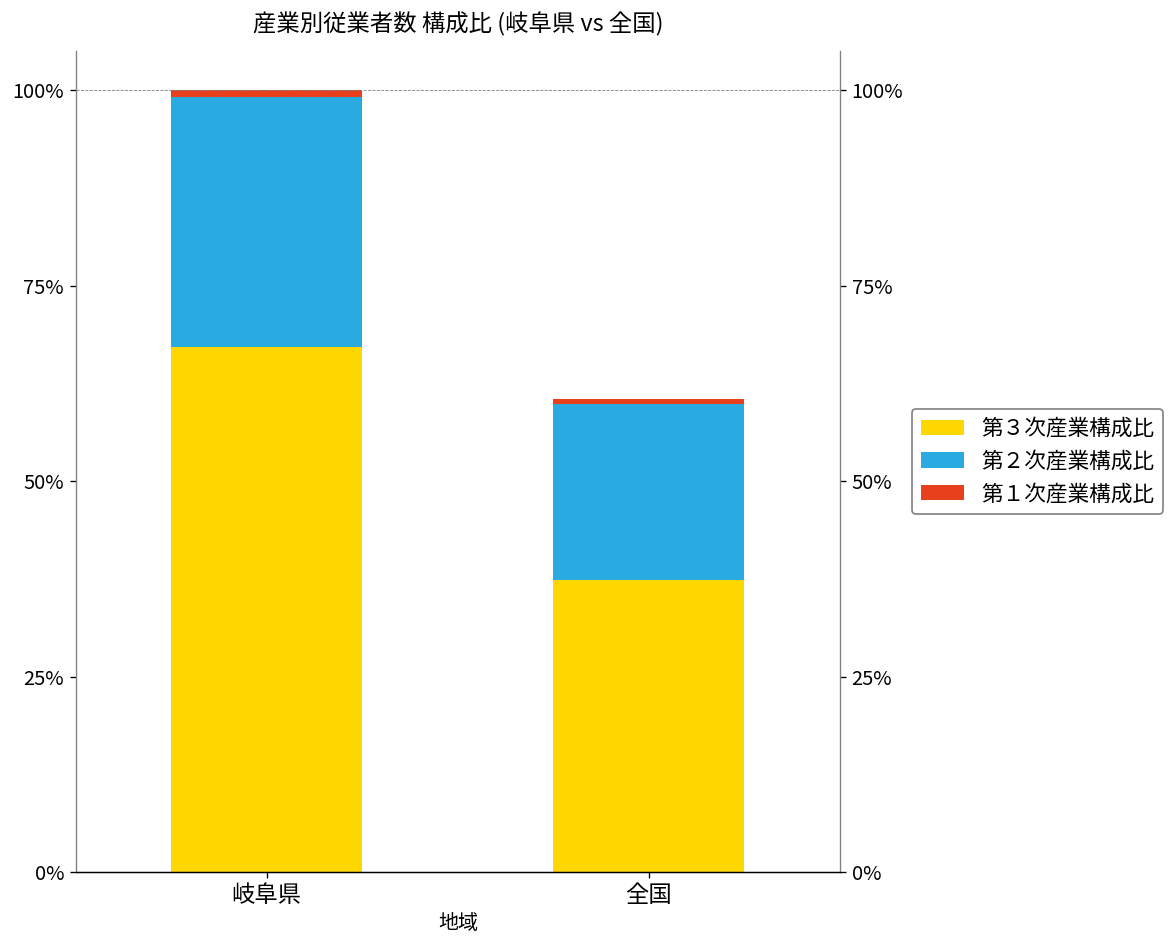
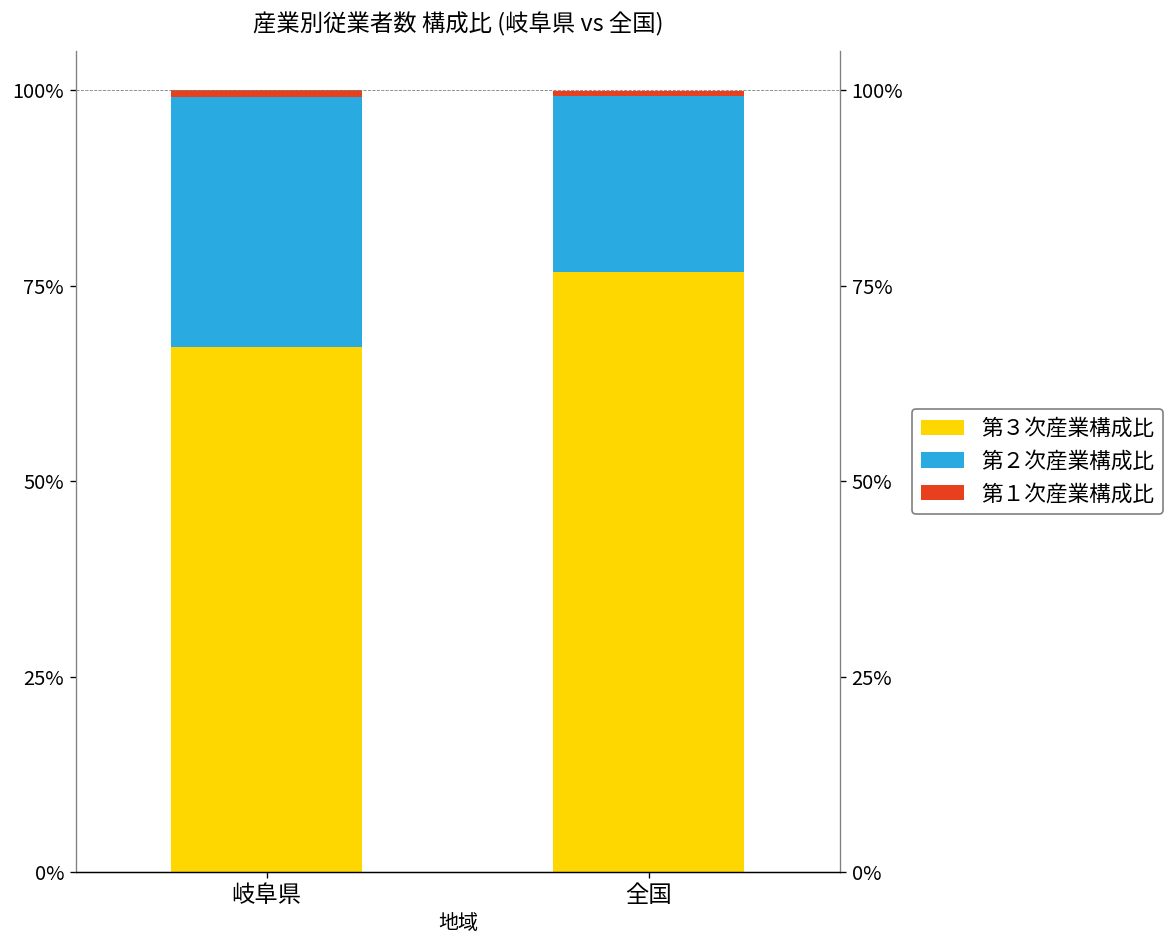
  {
    "第３次産業構成比": {
      "岐阜県": "67%",
-     "全国": "37%"
+     "全国": "77%"
    },
    "第２次産業構成比": {
      "岐阜県": "32%",
      "全国": "23%"
    },
    "第１次産業構成比": {
      "岐阜県": "1%",
      "全国": "1%"
    }
  }
